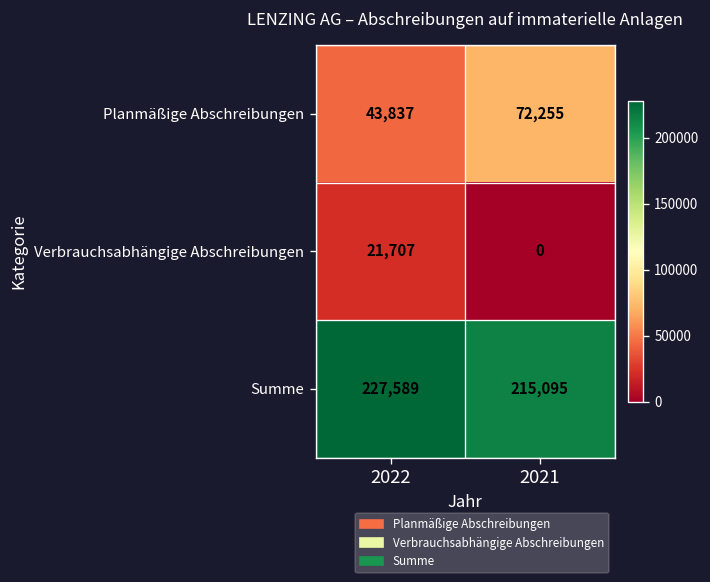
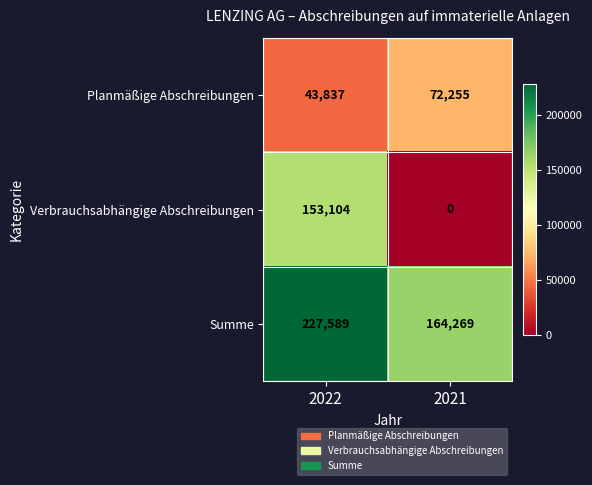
  {
    "Planmäßige Abschreibungen": {
      "2022": "43,837",
      "2021": "72,255"
    },
    "Verbrauchsabhängige Abschreibungen": {
-     "2022": "21,707",
+     "2022": "153,104",
      "2021": "0"
    },
    "Summe": {
      "2022": "227,589",
-     "2021": "215,095"
+     "2021": "164,269"
    }
  }
